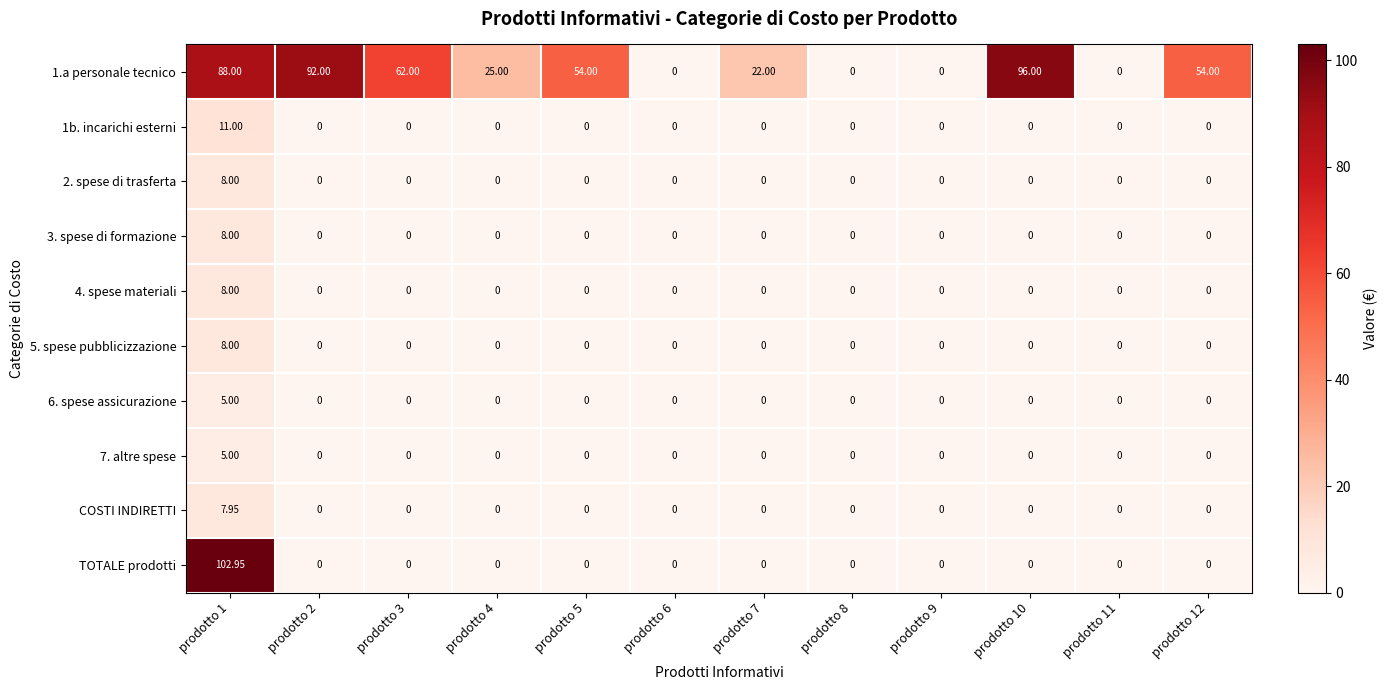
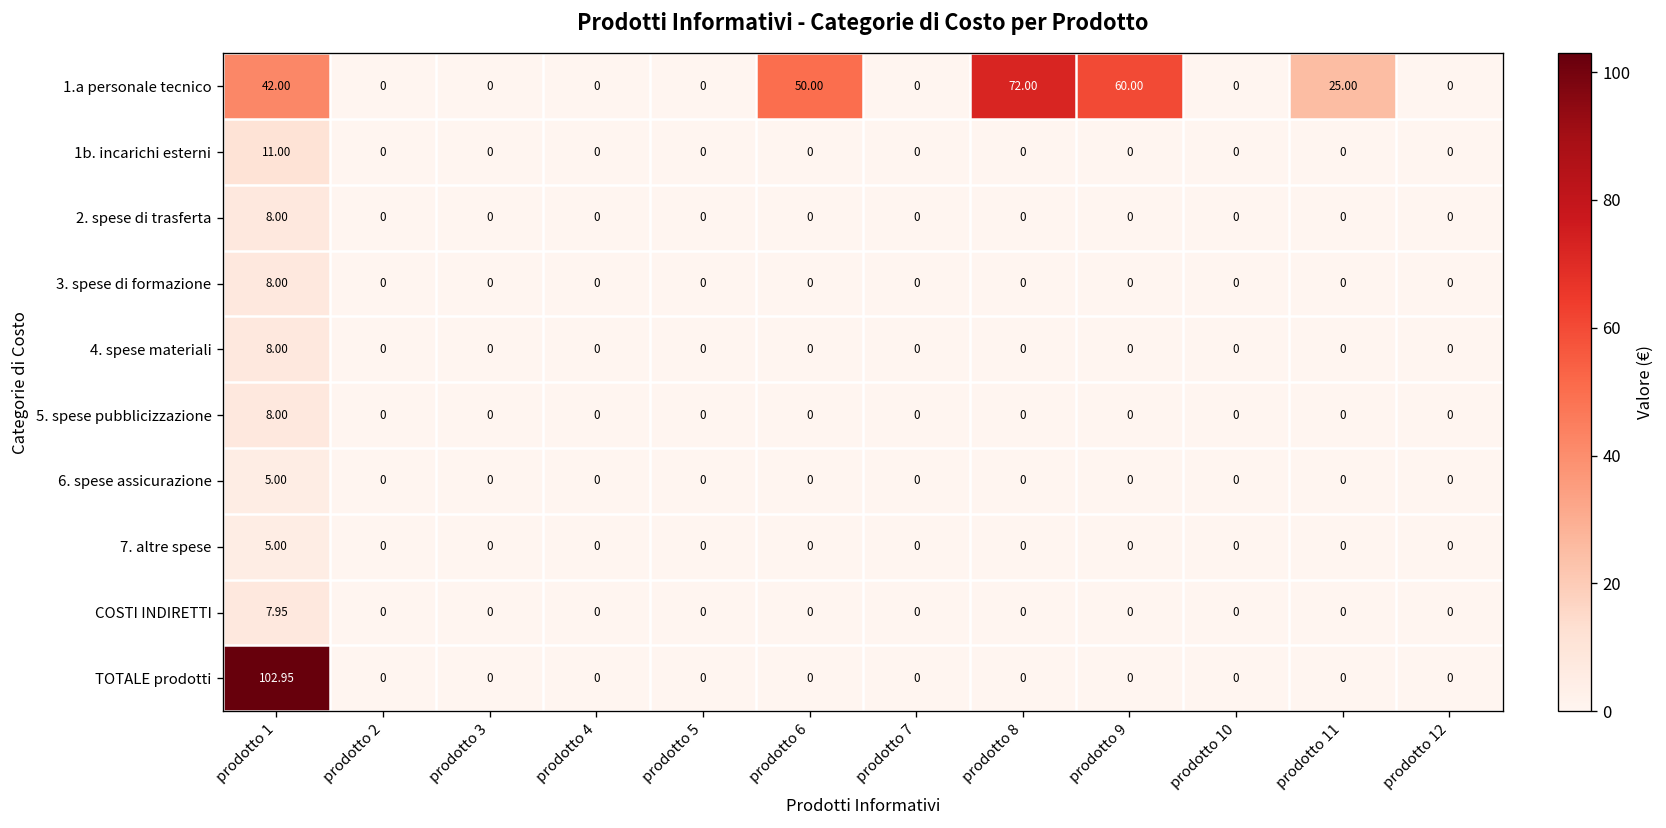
  {
    "1.a personale tecnico": {
-     "prodotto 1": 88.00,
-     "prodotto 2": 92.00,
-     "prodotto 3": 62.00,
-     "prodotto 4": 25.00,
-     "prodotto 5": 54.00,
-     "prodotto 6": 0,
-     "prodotto 7": 22.00,
-     "prodotto 8": 0,
-     "prodotto 9": 0,
-     "prodotto 10": 96.00,
-     "prodotto 11": 0,
-     "prodotto 12": 54.00
+     "prodotto 1": 42.00,
+     "prodotto 2": 0,
+     "prodotto 3": 0,
+     "prodotto 4": 0,
+     "prodotto 5": 0,
+     "prodotto 6": 50.00,
+     "prodotto 7": 0,
+     "prodotto 8": 72.00,
+     "prodotto 9": 60.00,
+     "prodotto 10": 0,
+     "prodotto 11": 25.00,
+     "prodotto 12": 0
    },
    "1b. incarichi esterni": {
      "prodotto 1": 11.00,
      "prodotto 2": 0,
      "prodotto 3": 0,
      "prodotto 4": 0,
      "prodotto 5": 0,
      "prodotto 6": 0,
      "prodotto 7": 0,
      "prodotto 8": 0,
      "prodotto 9": 0,
      "prodotto 10": 0,
      "prodotto 11": 0,
      "prodotto 12": 0
    },
    "2. spese di trasferta": {
      "prodotto 1": 8.00,
      "prodotto 2": 0,
      "prodotto 3": 0,
      "prodotto 4": 0,
      "prodotto 5": 0,
      "prodotto 6": 0,
      "prodotto 7": 0,
      "prodotto 8": 0,
      "prodotto 9": 0,
      "prodotto 10": 0,
      "prodotto 11": 0,
      "prodotto 12": 0
    },
    "3. spese di formazione": {
      "prodotto 1": 8.00,
      "prodotto 2": 0,
      "prodotto 3": 0,
      "prodotto 4": 0,
      "prodotto 5": 0,
      "prodotto 6": 0,
      "prodotto 7": 0,
      "prodotto 8": 0,
      "prodotto 9": 0,
      "prodotto 10": 0,
      "prodotto 11": 0,
      "prodotto 12": 0
    },
    "4. spese materiali": {
      "prodotto 1": 8.00,
      "prodotto 2": 0,
      "prodotto 3": 0,
      "prodotto 4": 0,
      "prodotto 5": 0,
      "prodotto 6": 0,
      "prodotto 7": 0,
      "prodotto 8": 0,
      "prodotto 9": 0,
      "prodotto 10": 0,
      "prodotto 11": 0,
      "prodotto 12": 0
    },
    "5. spese pubblicizzazione": {
      "prodotto 1": 8.00,
      "prodotto 2": 0,
      "prodotto 3": 0,
      "prodotto 4": 0,
      "prodotto 5": 0,
      "prodotto 6": 0,
      "prodotto 7": 0,
      "prodotto 8": 0,
      "prodotto 9": 0,
      "prodotto 10": 0,
      "prodotto 11": 0,
      "prodotto 12": 0
    },
    "6. spese assicurazione": {
      "prodotto 1": 5.00,
      "prodotto 2": 0,
      "prodotto 3": 0,
      "prodotto 4": 0,
      "prodotto 5": 0,
      "prodotto 6": 0,
      "prodotto 7": 0,
      "prodotto 8": 0,
      "prodotto 9": 0,
      "prodotto 10": 0,
      "prodotto 11": 0,
      "prodotto 12": 0
    },
    "7. altre spese": {
      "prodotto 1": 5.00,
      "prodotto 2": 0,
      "prodotto 3": 0,
      "prodotto 4": 0,
      "prodotto 5": 0,
      "prodotto 6": 0,
      "prodotto 7": 0,
      "prodotto 8": 0,
      "prodotto 9": 0,
      "prodotto 10": 0,
      "prodotto 11": 0,
      "prodotto 12": 0
    },
    "COSTI INDIRETTI": {
      "prodotto 1": 7.95,
      "prodotto 2": 0,
      "prodotto 3": 0,
      "prodotto 4": 0,
      "prodotto 5": 0,
      "prodotto 6": 0,
      "prodotto 7": 0,
      "prodotto 8": 0,
      "prodotto 9": 0,
      "prodotto 10": 0,
      "prodotto 11": 0,
      "prodotto 12": 0
    },
    "TOTALE prodotti": {
      "prodotto 1": 102.95,
      "prodotto 2": 0,
      "prodotto 3": 0,
      "prodotto 4": 0,
      "prodotto 5": 0,
      "prodotto 6": 0,
      "prodotto 7": 0,
      "prodotto 8": 0,
      "prodotto 9": 0,
      "prodotto 10": 0,
      "prodotto 11": 0,
      "prodotto 12": 0
    }
  }
